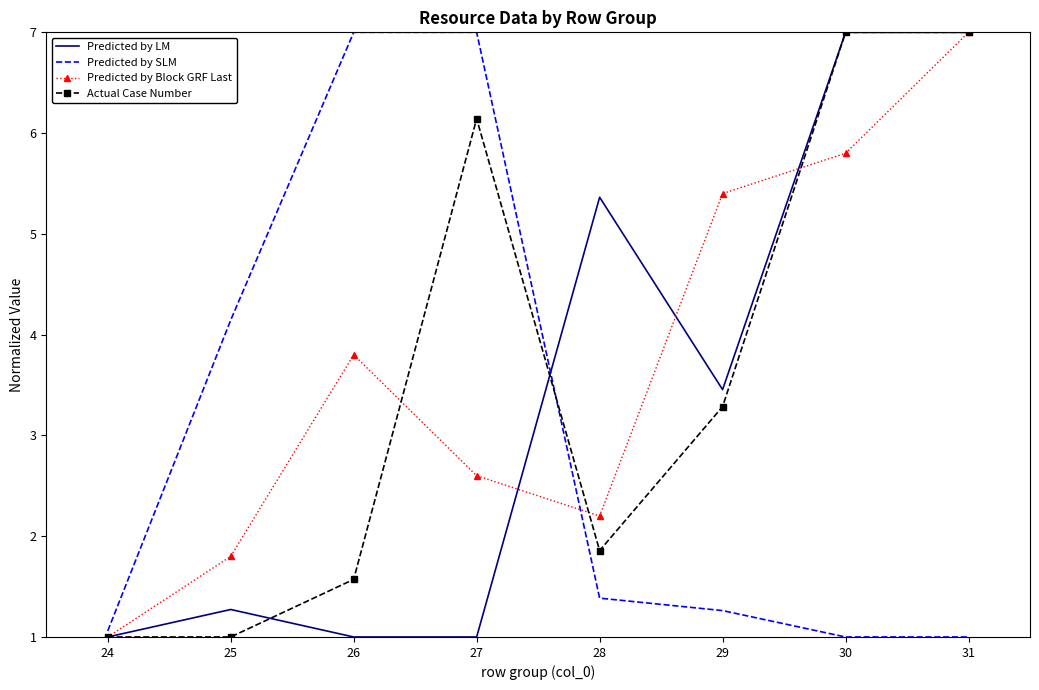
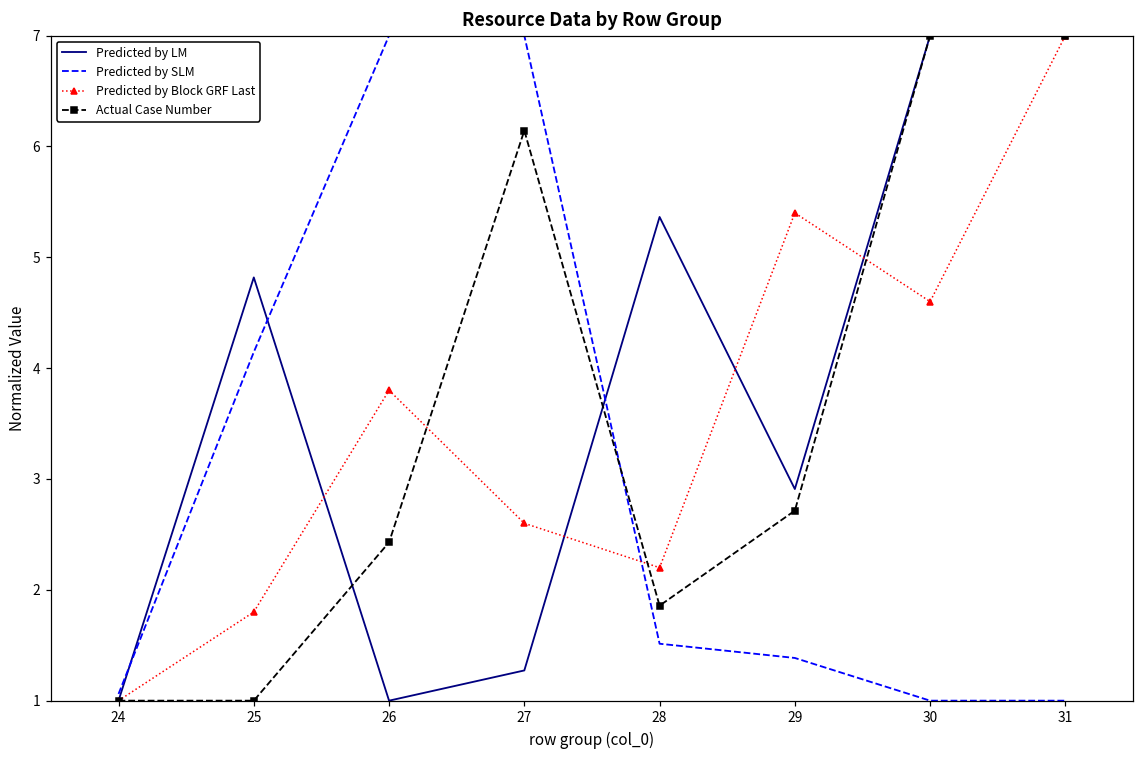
  {
    "Predicted by LM": {
-     "25": 1.27,
+     "25": 4.82,
      "26": 1.00,
-     "27": 1.00,
+     "27": 1.27,
      "28": 5.36,
-     "29": 3.45
+     "29": 2.91
    },
    "Predicted by SLM": {
      "24": 1.06,
      "25": 4.14,
      "26": 7.00,
      "27": 7.00,
-     "28": 1.39,
-     "29": 1.26,
+     "28": 1.51,
+     "29": 1.39,
      "30": 1.00,
      "31": 1.00
    },
    "Predicted by Block GRF Last": {
      "25": 1.80,
      "26": 3.80,
      "27": 2.60,
      "28": 2.20,
      "29": 5.40,
-     "30": 5.80
+     "30": 4.60
    },
    "Actual Case Number": {
      "25": 1.00,
-     "26": 1.57,
+     "26": 2.43,
      "27": 6.14,
      "28": 1.86,
-     "29": 3.29
+     "29": 2.71
    }
  }
